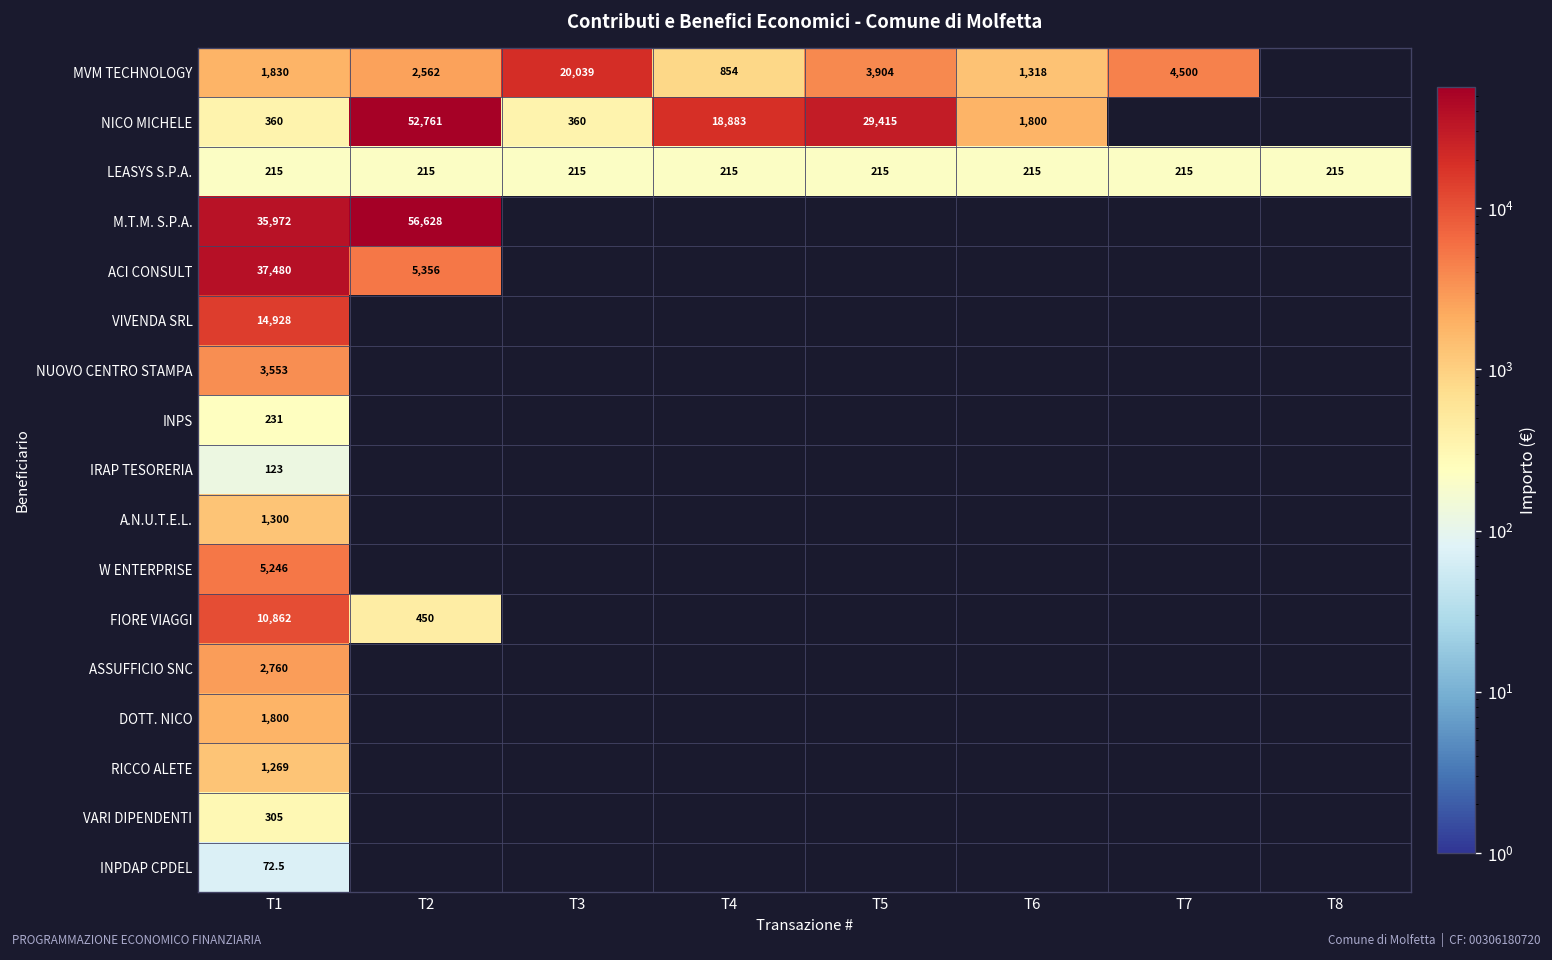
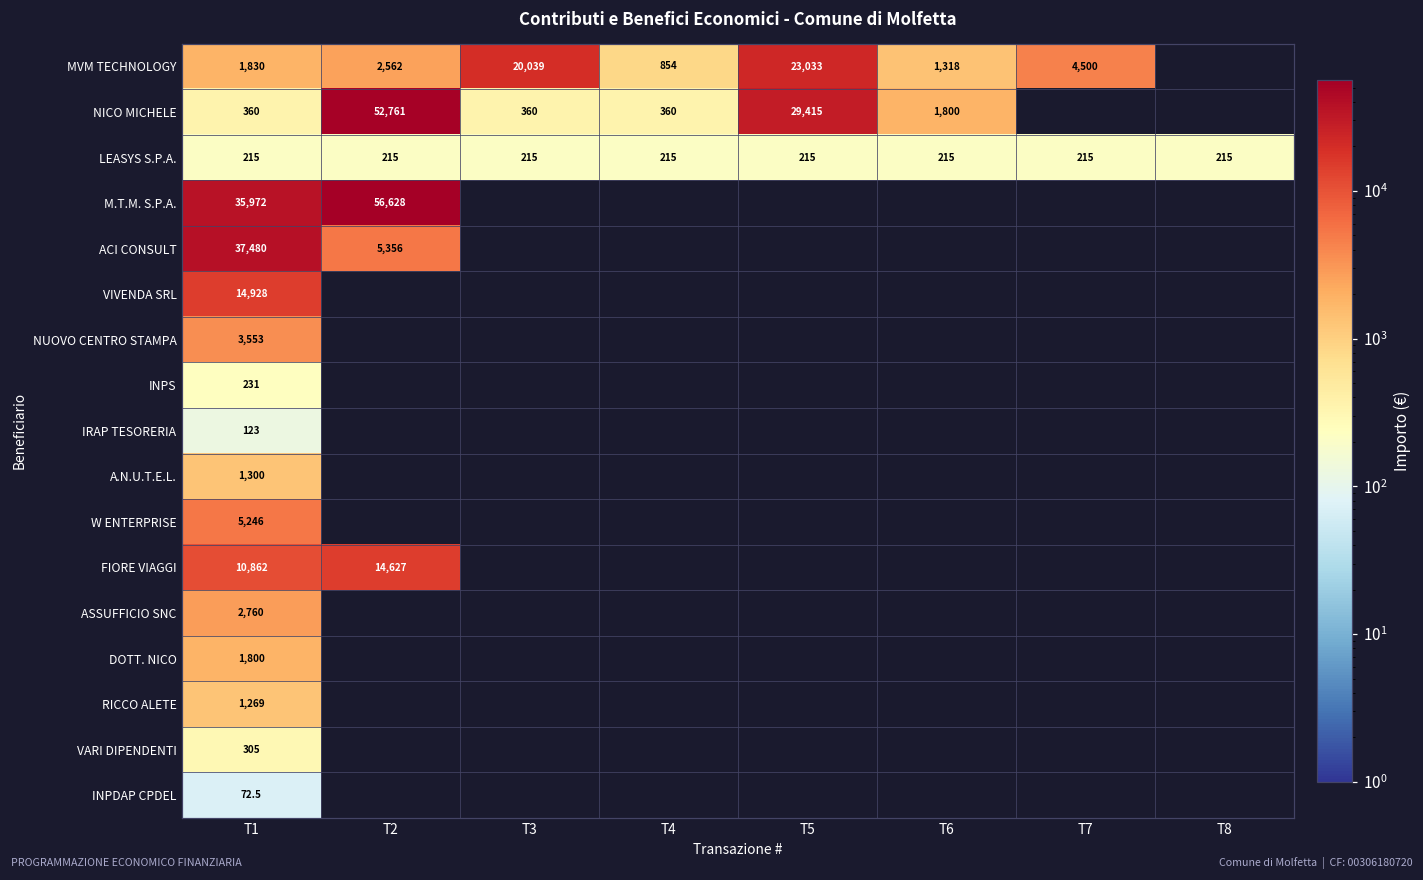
  {
    "MVM TECHNOLOGY": {
      "T1": "1,830",
      "T2": "2,562",
      "T3": "20,039",
      "T4": "854",
-     "T5": "3,904",
+     "T5": "23,033",
      "T6": "1,318",
      "T7": "4,500"
    },
    "NICO MICHELE": {
      "T1": "360",
      "T2": "52,761",
      "T3": "360",
-     "T4": "18,883",
+     "T4": "360",
      "T5": "29,415",
      "T6": "1,800"
    },
    "LEASYS S.P.A.": {
      "T1": "215",
      "T2": "215",
      "T3": "215",
      "T4": "215",
      "T5": "215",
      "T6": "215",
      "T7": "215",
      "T8": "215"
    },
    "M.T.M. S.P.A.": {
      "T1": "35,972",
      "T2": "56,628"
    },
    "ACI CONSULT": {
      "T1": "37,480",
      "T2": "5,356"
    },
    "VIVENDA SRL": {
      "T1": "14,928"
    },
    "NUOVO CENTRO STAMPA": {
      "T1": "3,553"
    },
    "INPS": {
      "T1": "231"
    },
    "IRAP TESORERIA": {
      "T1": "123"
    },
    "A.N.U.T.E.L.": {
      "T1": "1,300"
    },
    "W ENTERPRISE": {
      "T1": "5,246"
    },
    "FIORE VIAGGI": {
      "T1": "10,862",
-     "T2": "450"
+     "T2": "14,627"
    },
    "ASSUFFICIO SNC": {
      "T1": "2,760"
    },
    "DOTT. NICO": {
      "T1": "1,800"
    },
    "RICCO ALETE": {
      "T1": "1,269"
    },
    "VARI DIPENDENTI": {
      "T1": "305"
    },
    "INPDAP CPDEL": {
      "T1": "72.5"
    }
  }
